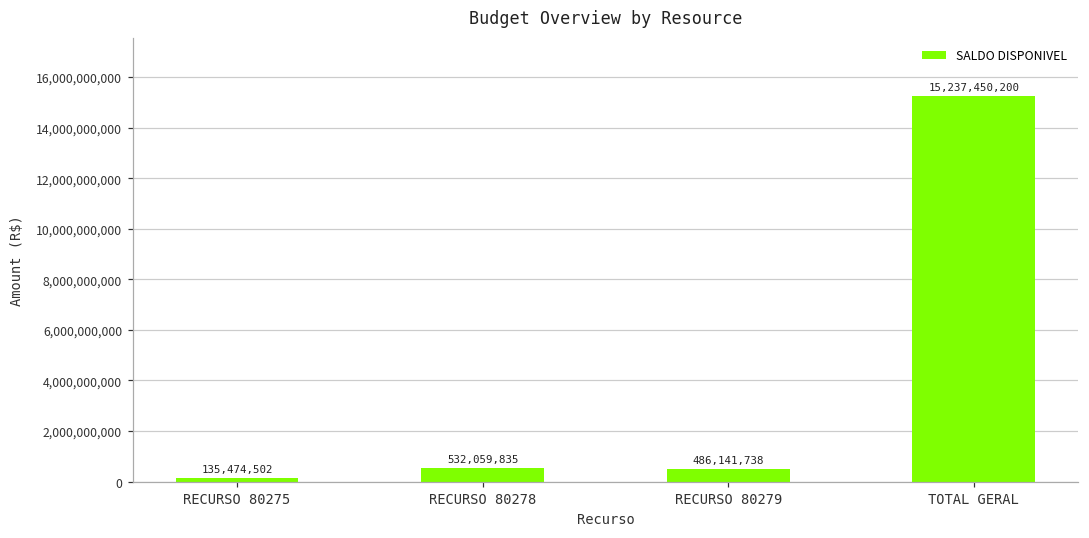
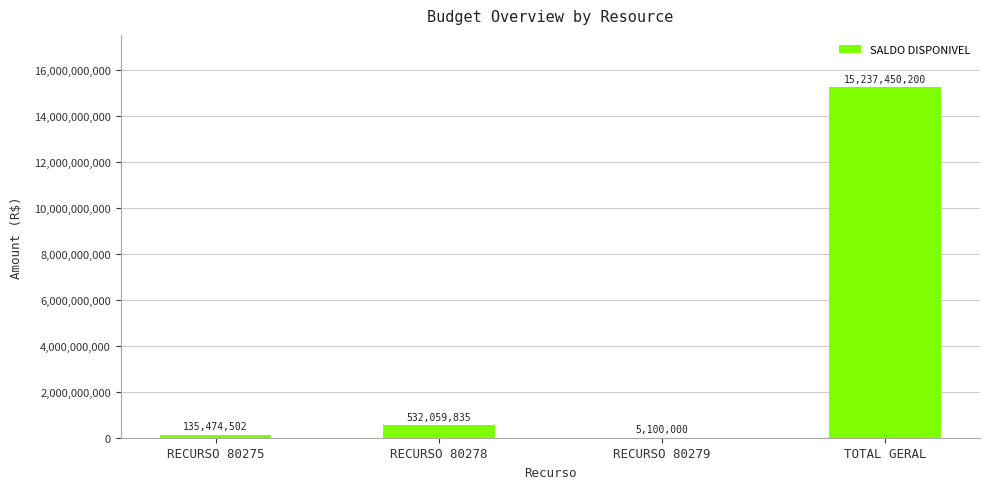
  {
    "RECURSO 80275": "135,474,502",
    "RECURSO 80278": "532,059,835",
-   "RECURSO 80279": "486,141,738",
+   "RECURSO 80279": "5,100,000",
    "TOTAL GERAL": "15,237,450,200"
  }
